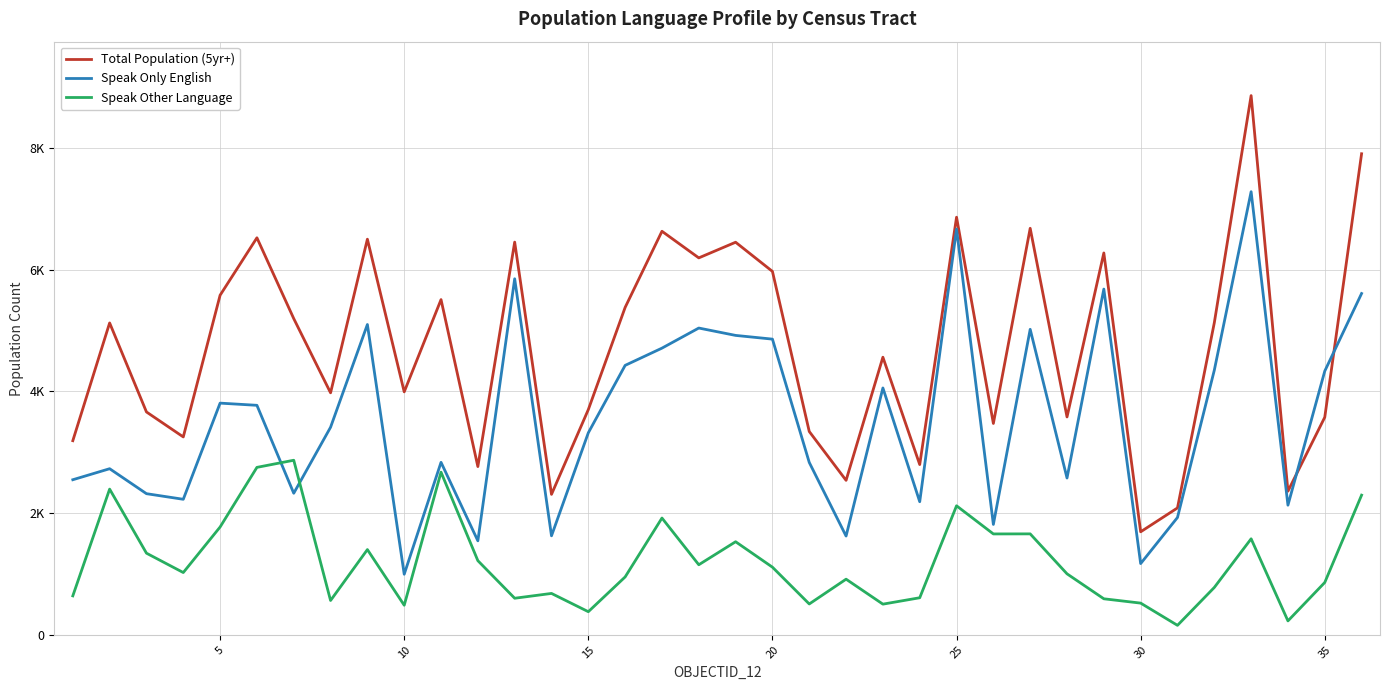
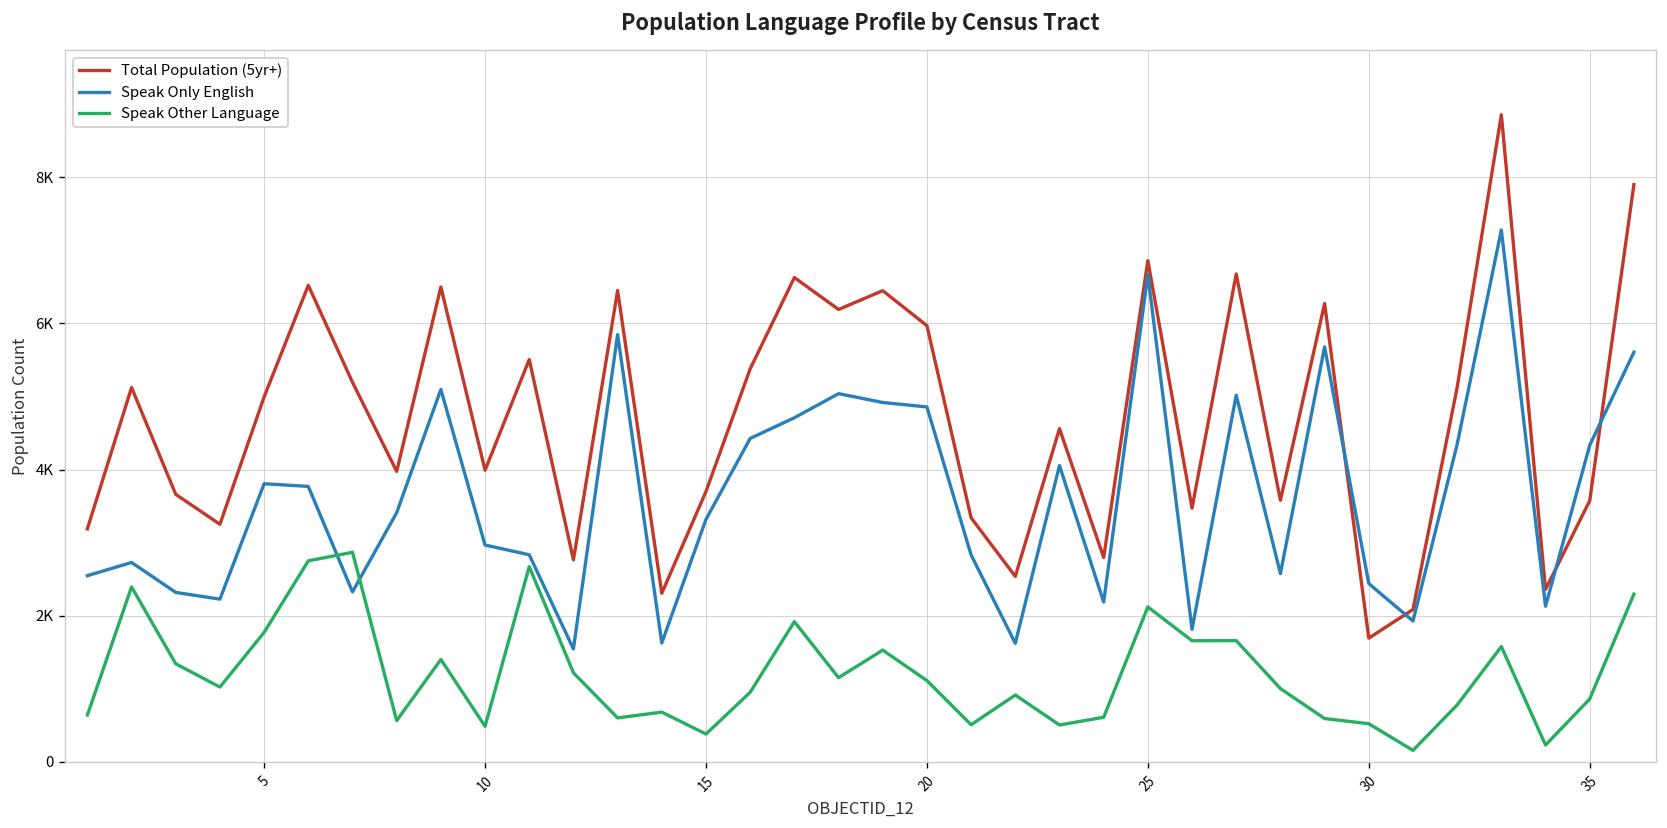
  {
    "Total Population (5yr+)": {
-     "5": 5600,
+     "5": 5000,
      "10": 4000,
      "15": 3700,
      "20": 6000,
      "25": 6900,
      "30": 1700,
      "35": 3600
    },
    "Speak Only English": {
      "5": 3800,
-     "10": 1000,
+     "10": 3000,
      "15": 3300,
      "20": 4900,
      "25": 6700,
-     "30": 1200,
+     "30": 2400,
      "35": 4300
    },
    "Speak Other Language": {
      "5": 1800,
      "10": 500,
      "15": 400,
      "20": 1100,
      "25": 2100,
      "30": 500,
      "35": 900
    }
  }
